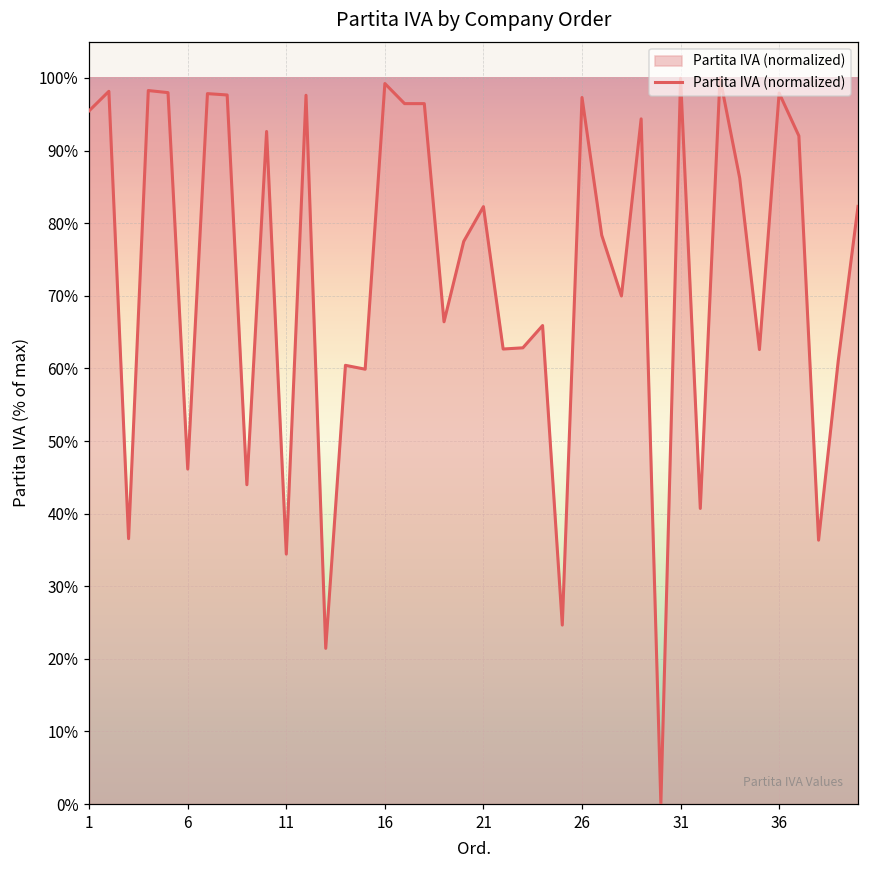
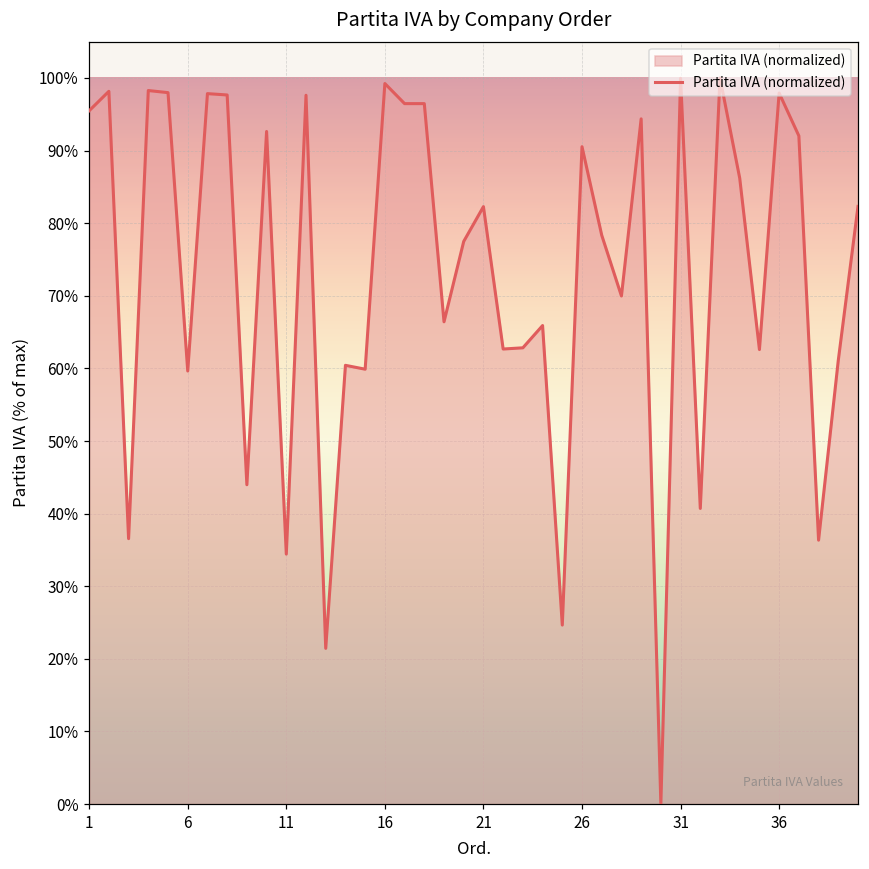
  {
    "1": "95%",
-   "6": "46%",
+   "6": "60%",
    "11": "34%",
    "16": "99%",
    "21": "82%",
-   "26": "97%"
+   "26": "91%"
  }
